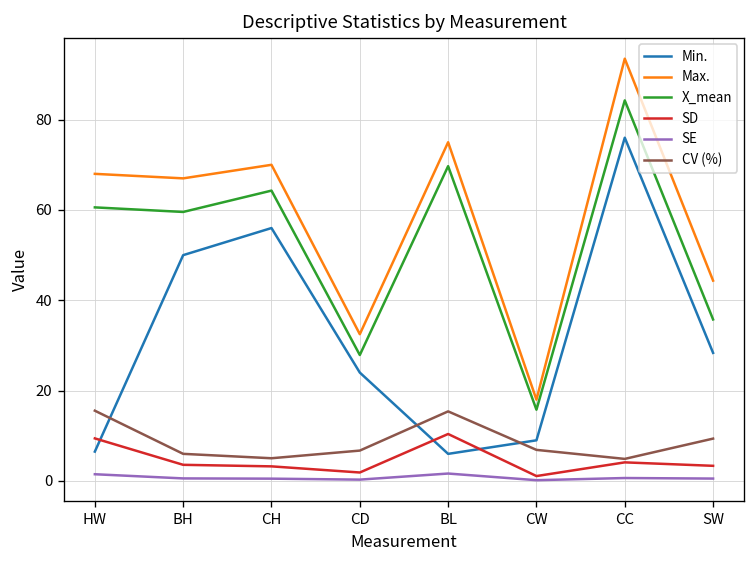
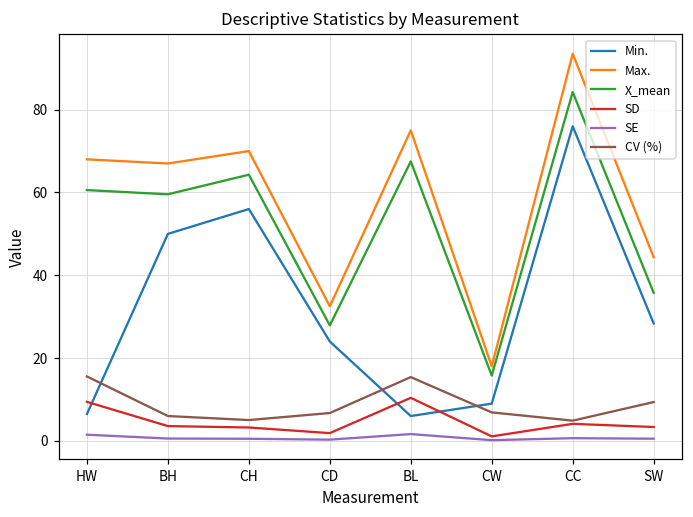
  {
    "Min.": {
      "HW": 7,
      "BH": 50,
      "CH": 56,
      "CD": 24,
      "BL": 6,
      "CW": 9,
      "CC": 76,
      "SW": 28
    },
    "Max.": {
      "HW": 68,
      "BH": 67,
      "CH": 70,
      "CD": 33,
      "BL": 75,
      "CW": 18,
      "CC": 94,
      "SW": 44
    },
    "X_mean": {
      "HW": 61,
      "BH": 60,
      "CH": 64,
      "CD": 28,
-     "BL": 70,
+     "BL": 68,
      "CW": 16,
      "CC": 84,
      "SW": 36
    },
    "SD": {
      "HW": 9,
      "BH": 4,
      "CH": 3,
      "CD": 2,
      "BL": 10,
      "CW": 1,
      "CC": 4,
      "SW": 3
    },
    "SE": {
      "HW": 1,
      "BH": 1,
      "CH": 1,
      "CD": 0,
      "BL": 2,
      "CW": 0,
      "CC": 1,
      "SW": 1
    },
    "CV (%)": {
      "HW": 16,
      "BH": 6,
      "CH": 5,
      "CD": 7,
      "BL": 15,
      "CW": 7,
      "CC": 5,
      "SW": 9
    }
  }
